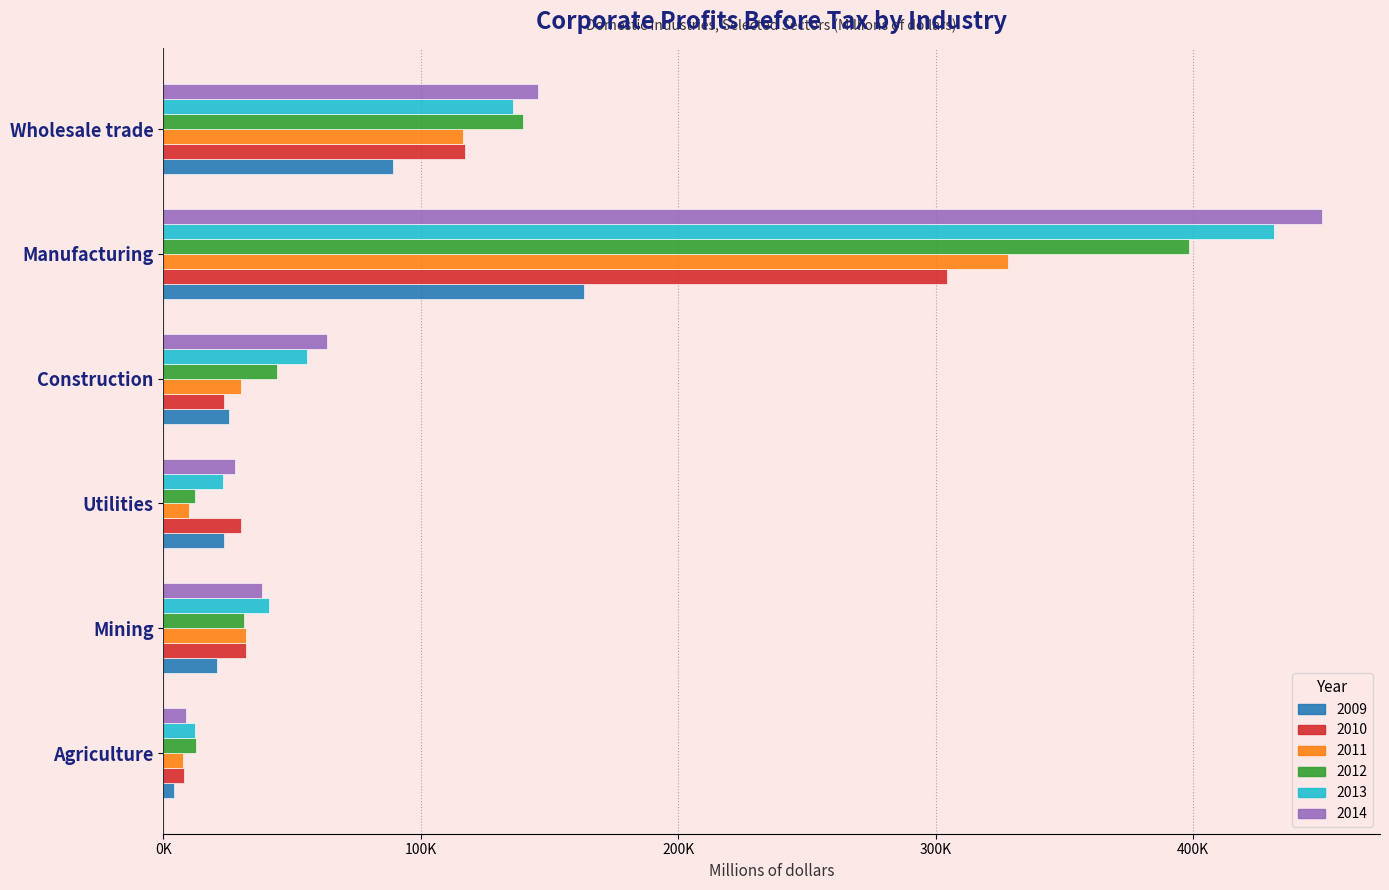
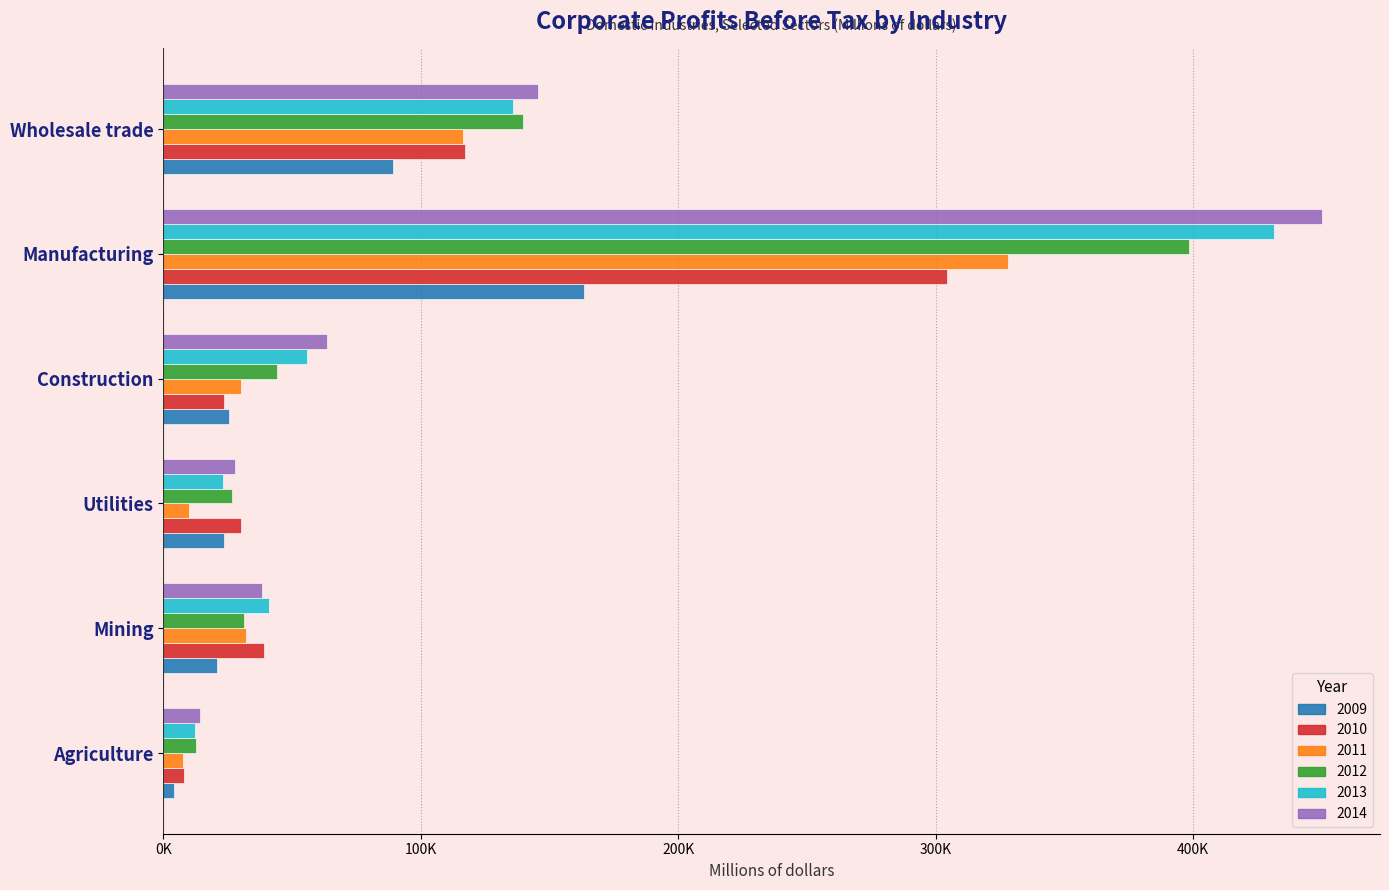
  {
    "2009": {
      "Wholesale trade": 89000,
      "Manufacturing": 164000,
      "Construction": 26000,
      "Utilities": 24000,
      "Mining": 21000,
      "Agriculture": 4000
    },
    "2010": {
      "Wholesale trade": 117000,
      "Manufacturing": 304000,
      "Construction": 24000,
      "Utilities": 30000,
-     "Mining": 32000,
+     "Mining": 39000,
      "Agriculture": 8000
    },
    "2011": {
      "Wholesale trade": 116000,
      "Manufacturing": 328000,
      "Construction": 30000,
      "Utilities": 10000,
      "Mining": 32000,
      "Agriculture": 7000
    },
    "2012": {
      "Wholesale trade": 140000,
      "Manufacturing": 399000,
      "Construction": 44000,
-     "Utilities": 12000,
+     "Utilities": 27000,
      "Mining": 31000,
      "Agriculture": 13000
    },
    "2013": {
      "Wholesale trade": 136000,
      "Manufacturing": 431000,
      "Construction": 56000,
      "Utilities": 23000,
      "Mining": 41000,
      "Agriculture": 12000
    },
    "2014": {
      "Wholesale trade": 146000,
      "Manufacturing": 450000,
      "Construction": 64000,
      "Utilities": 28000,
      "Mining": 38000,
-     "Agriculture": 9000
+     "Agriculture": 14000
    }
  }
